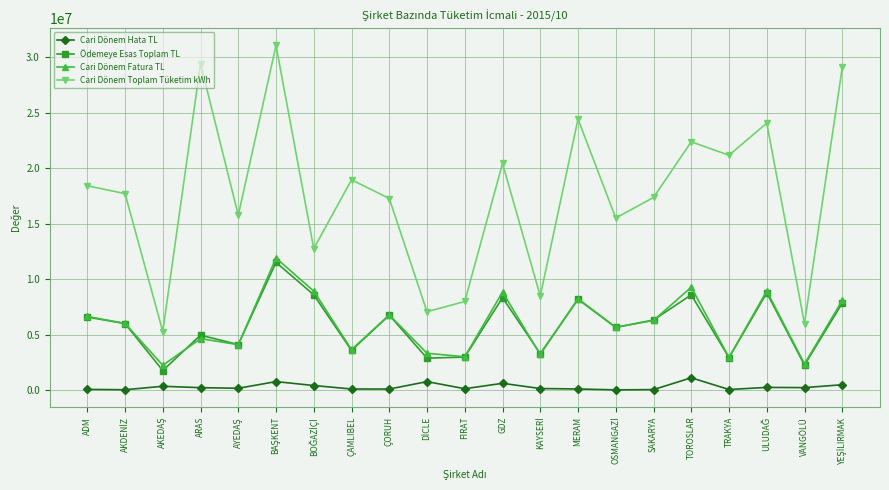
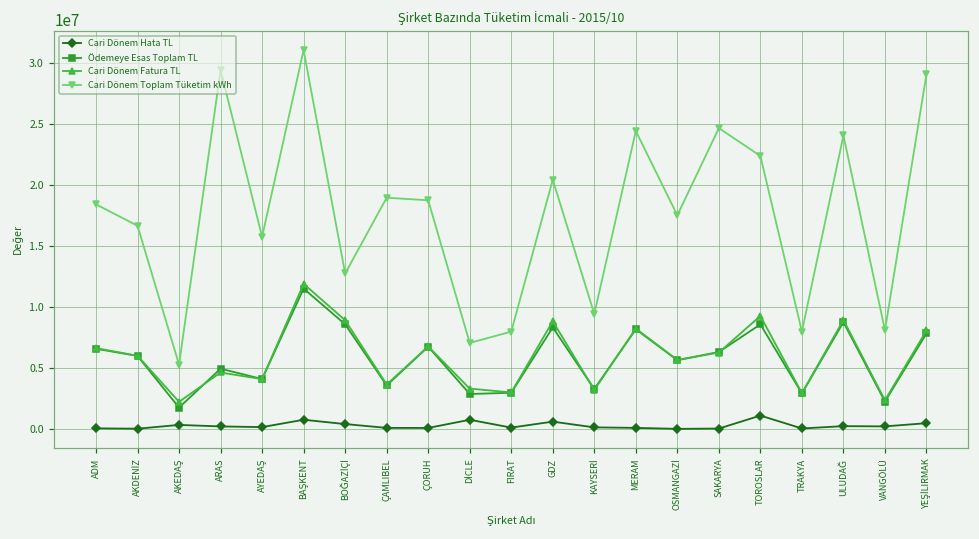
  {
    "Cari Dönem Toplam Tüketim kWh": {
      "ADM": 18400000,
-     "AKDENİZ": 17700000,
+     "AKDENİZ": 16700000,
      "AKEDAŞ": 5300000,
      "AYEDAŞ": 15800000,
      "BAŞKENT": 31100000,
      "BOĞAZİÇİ": 12700000,
      "ÇAMLIBEL": 19000000,
-     "ÇORUH": 17300000,
+     "ÇORUH": 18800000,
      "DİCLE": 7100000,
      "FIRAT": 8000000,
      "GDZ": 20400000,
-     "KAYSERİ": 8500000,
+     "KAYSERİ": 9400000,
      "MERAM": 24400000,
-     "OSMANGAZİ": 15500000,
-     "SAKARYA": 17400000,
+     "OSMANGAZİ": 17500000,
+     "SAKARYA": 24700000,
      "TOROSLAR": 22400000,
-     "TRAKYA": 21200000,
+     "TRAKYA": 8000000,
      "ULUDAĞ": 24100000,
-     "VANGÖLÜ": 6000000,
+     "VANGÖLÜ": 8100000,
      "YEŞİLIRMAK": 29100000
    }
  }
